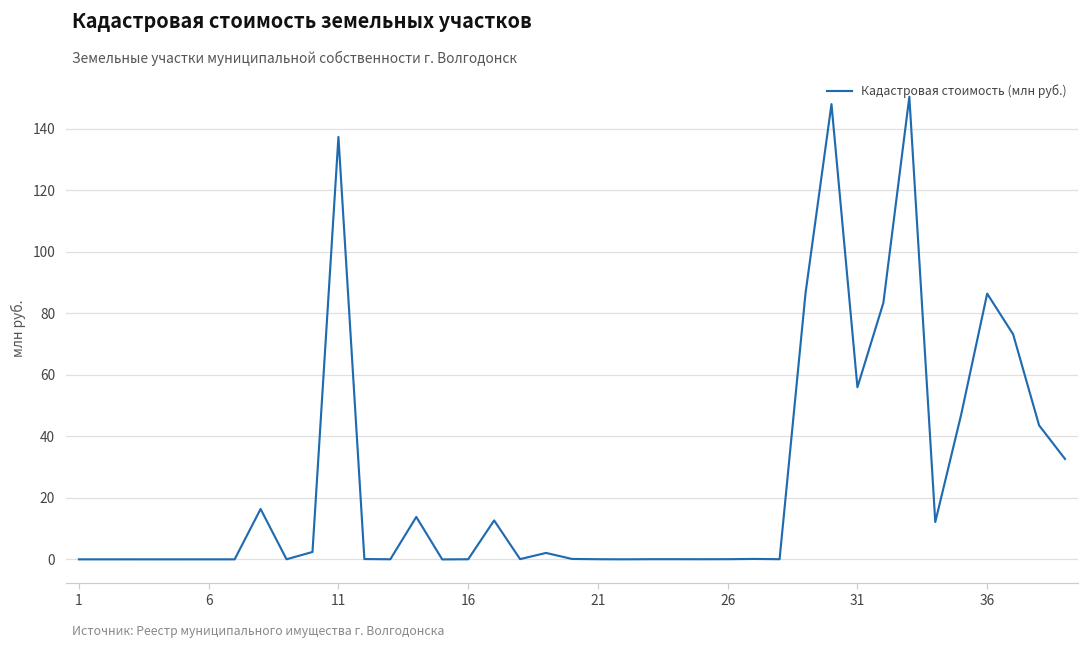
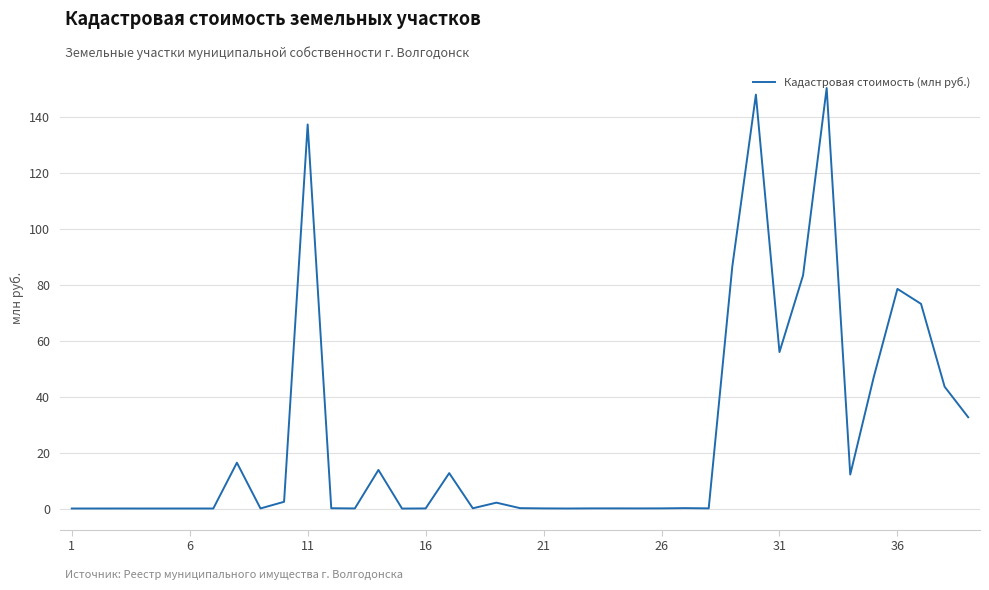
  {
    "1": 0,
    "6": 0,
    "11": 137,
    "16": 0,
    "21": 0,
    "26": 0,
    "31": 56,
-   "36": 86
+   "36": 79
  }
